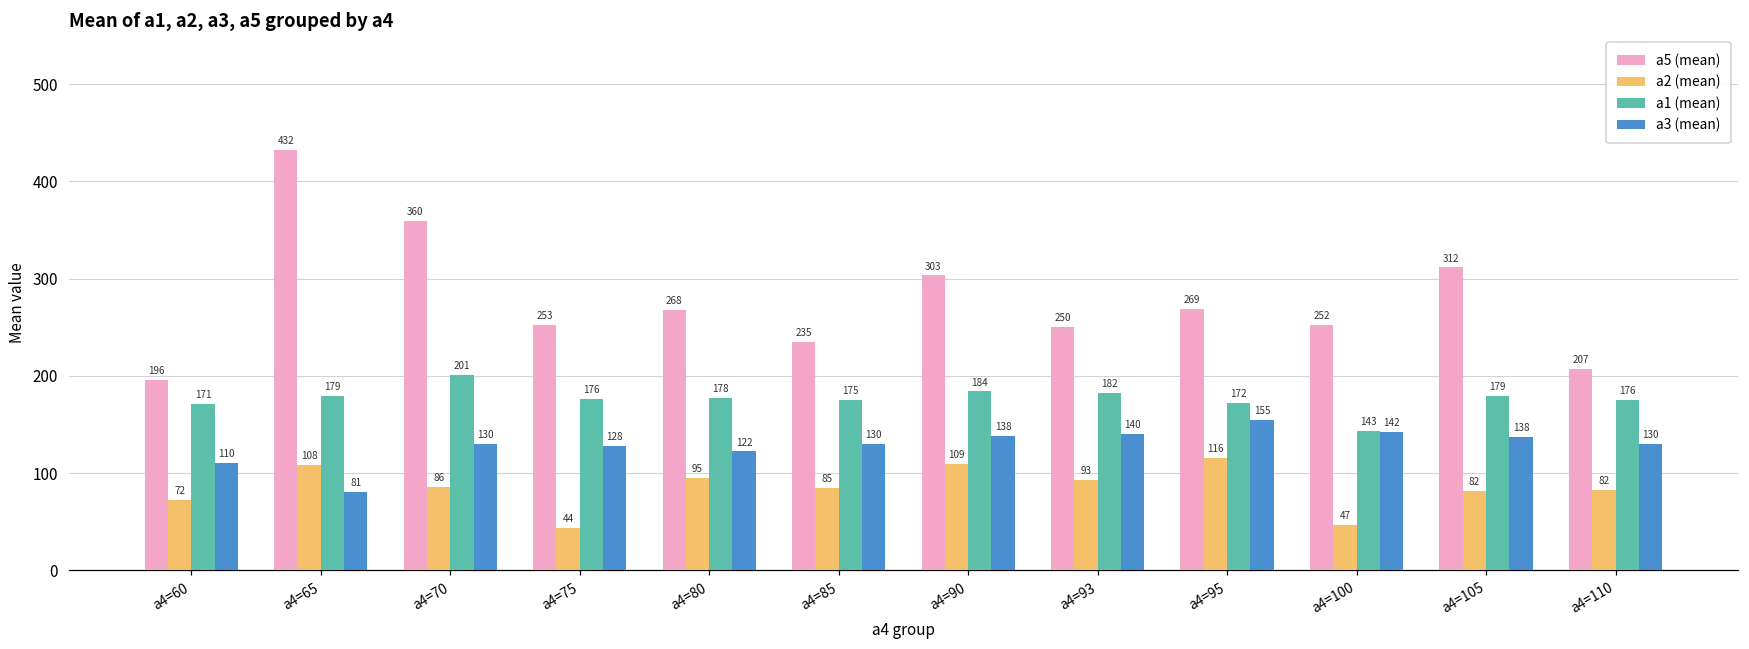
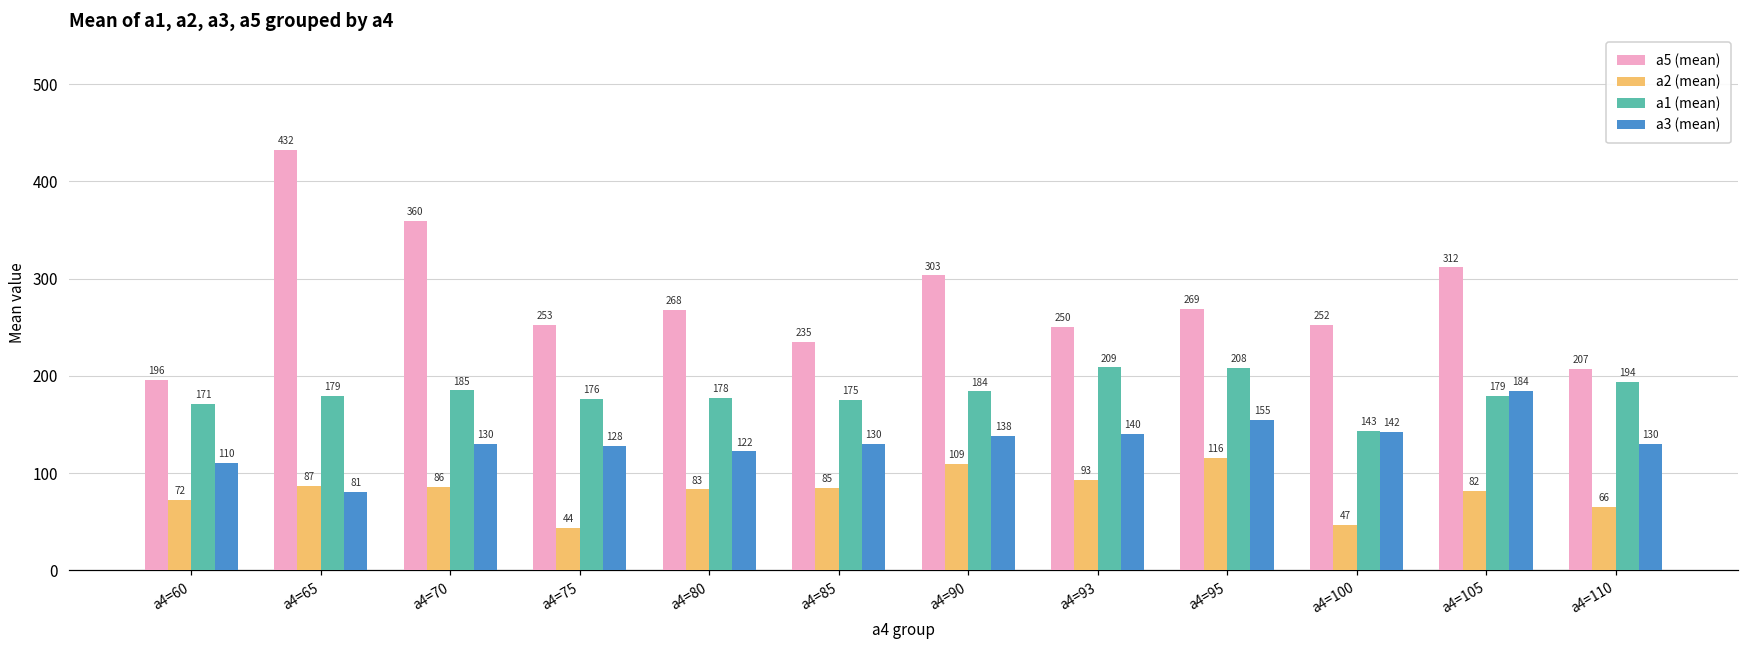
  {
    "a5 (mean)": {
      "a4=60": 196,
      "a4=65": 432,
      "a4=70": 360,
      "a4=75": 253,
      "a4=80": 268,
      "a4=85": 235,
      "a4=90": 303,
      "a4=93": 250,
      "a4=95": 269,
      "a4=100": 252,
      "a4=105": 312,
      "a4=110": 207
    },
    "a2 (mean)": {
      "a4=60": 72,
-     "a4=65": 108,
+     "a4=65": 87,
      "a4=70": 86,
      "a4=75": 44,
-     "a4=80": 95,
+     "a4=80": 83,
      "a4=85": 85,
      "a4=90": 109,
      "a4=93": 93,
      "a4=95": 116,
      "a4=100": 47,
      "a4=105": 82,
-     "a4=110": 82
+     "a4=110": 66
    },
    "a1 (mean)": {
      "a4=60": 171,
      "a4=65": 179,
-     "a4=70": 201,
+     "a4=70": 185,
      "a4=75": 176,
      "a4=80": 178,
      "a4=85": 175,
      "a4=90": 184,
-     "a4=93": 182,
-     "a4=95": 172,
+     "a4=93": 209,
+     "a4=95": 208,
      "a4=100": 143,
      "a4=105": 179,
-     "a4=110": 176
+     "a4=110": 194
    },
    "a3 (mean)": {
      "a4=60": 110,
      "a4=65": 81,
      "a4=70": 130,
      "a4=75": 128,
      "a4=80": 122,
      "a4=85": 130,
      "a4=90": 138,
      "a4=93": 140,
      "a4=95": 155,
      "a4=100": 142,
-     "a4=105": 138,
+     "a4=105": 184,
      "a4=110": 130
    }
  }
